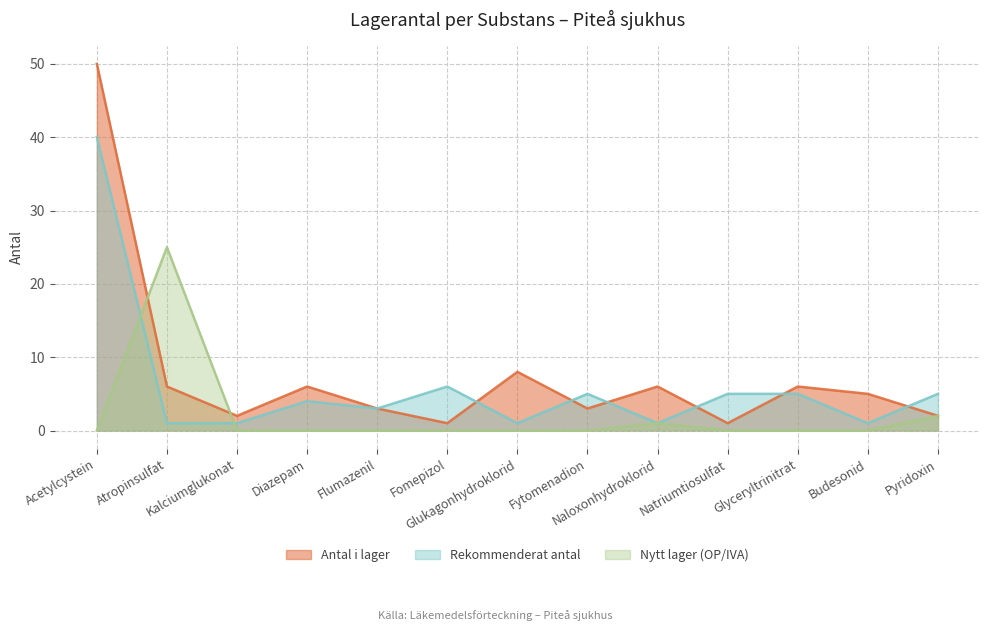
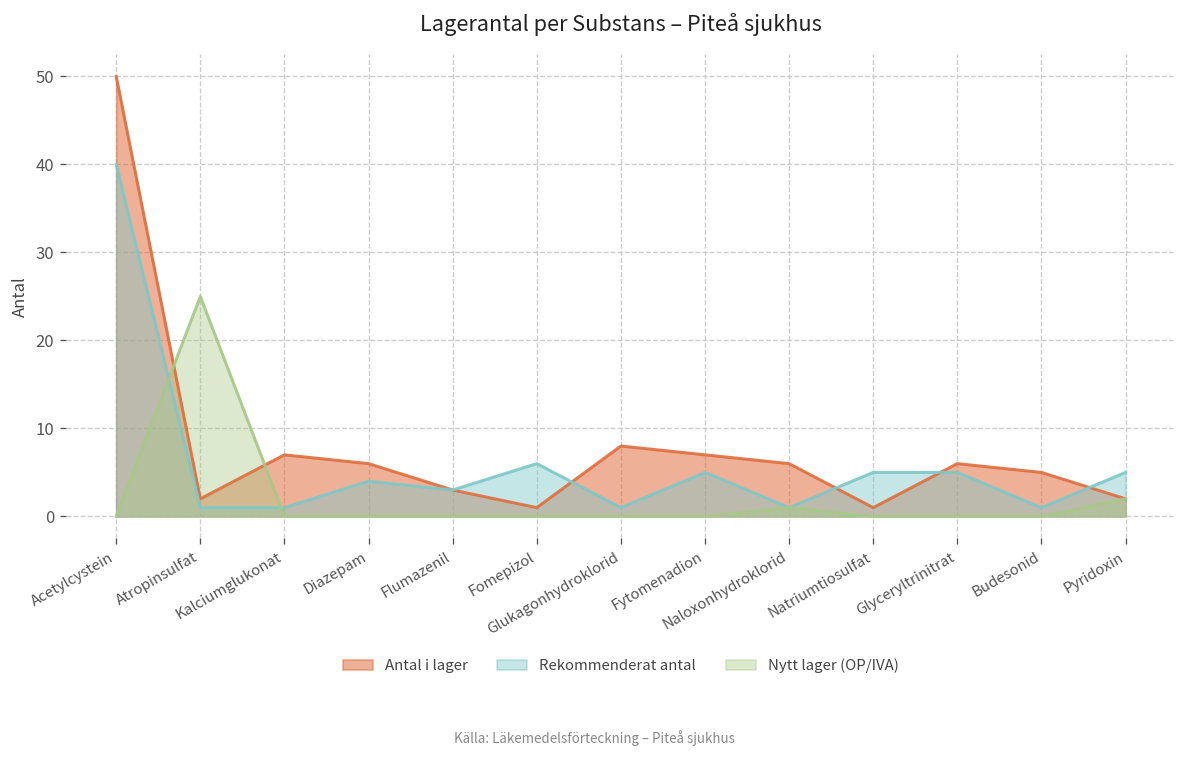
  {
    "Antal i lager": {
      "Acetylcystein": 50,
-     "Atropinsulfat": 6,
-     "Kalciumglukonat": 2,
+     "Atropinsulfat": 2,
+     "Kalciumglukonat": 7,
      "Diazepam": 6,
      "Fomepizol": 1,
      "Glukagonhydroklorid": 8,
-     "Fytomenadion": 3,
+     "Fytomenadion": 7,
      "Naloxonhydroklorid": 6,
      "Natriumtiosulfat": 1,
      "Glyceryltrinitrat": 6,
      "Budesonid": 5
    }
  }
